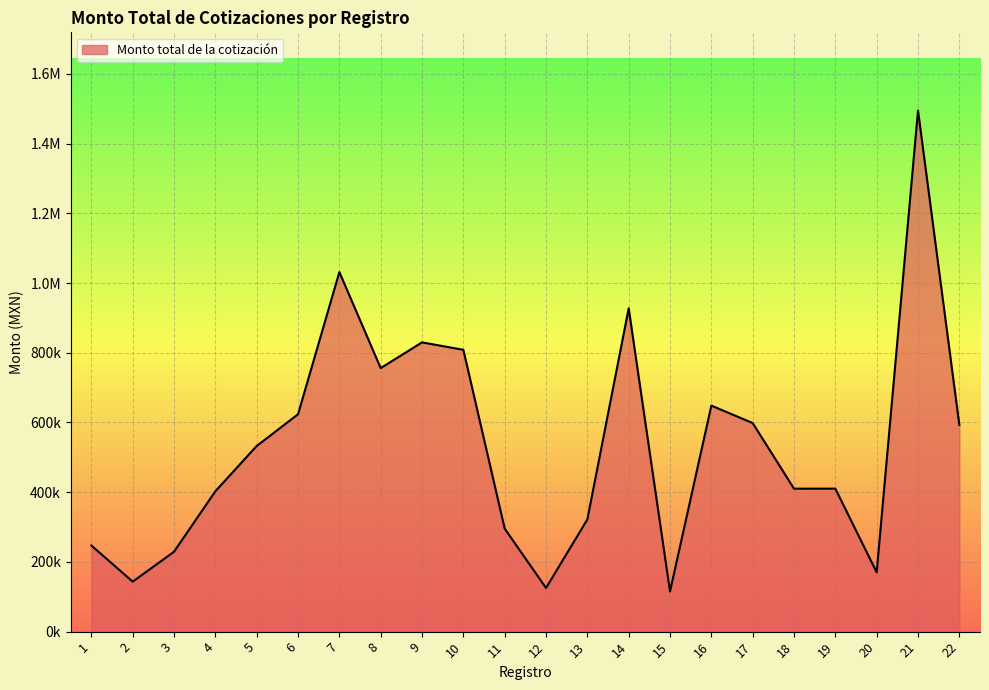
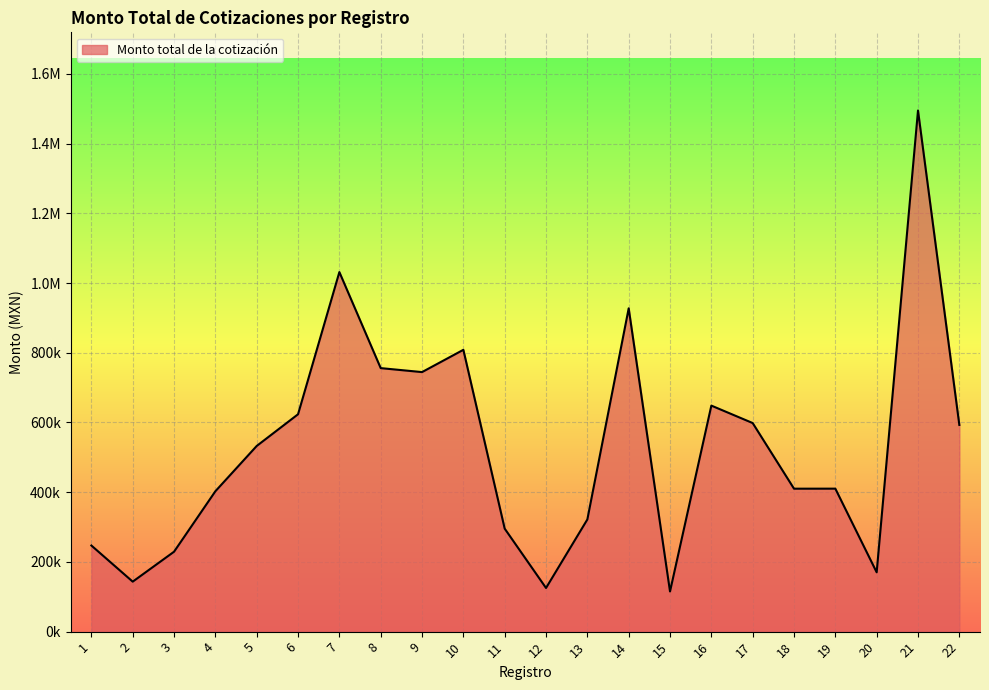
  {
    "1": 250000,
    "2": 140000,
    "3": 230000,
    "4": 400000,
    "5": 530000,
    "6": 620000,
    "7": 1030000,
    "8": 760000,
-   "9": 830000,
+   "9": 740000,
    "10": 810000,
    "11": 300000,
    "12": 130000,
    "13": 320000,
    "14": 930000,
    "15": 120000,
    "16": 650000,
    "17": 600000,
    "18": 410000,
    "19": 410000,
    "20": 170000,
    "21": 1500000,
    "22": 590000
  }
